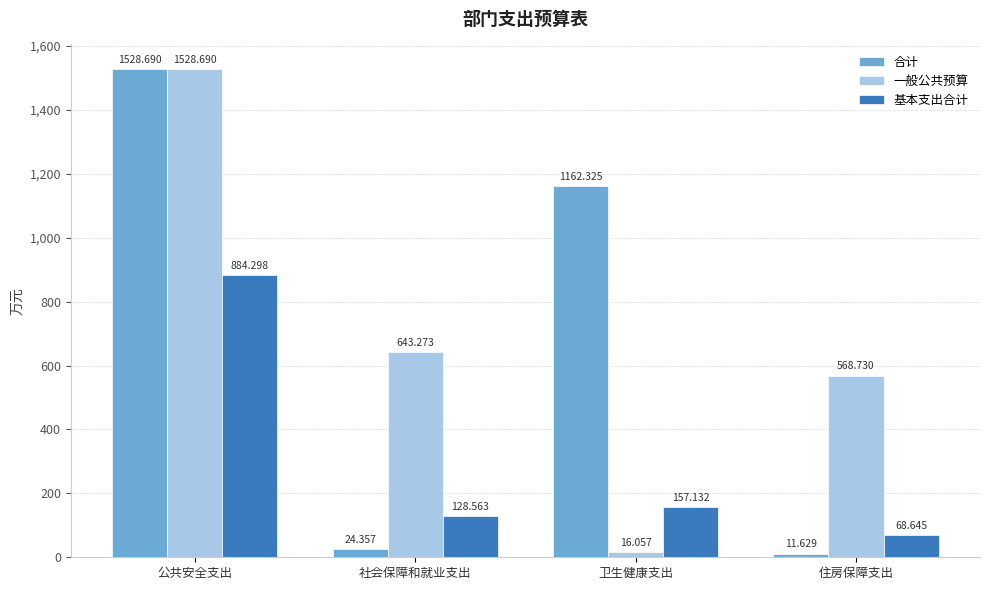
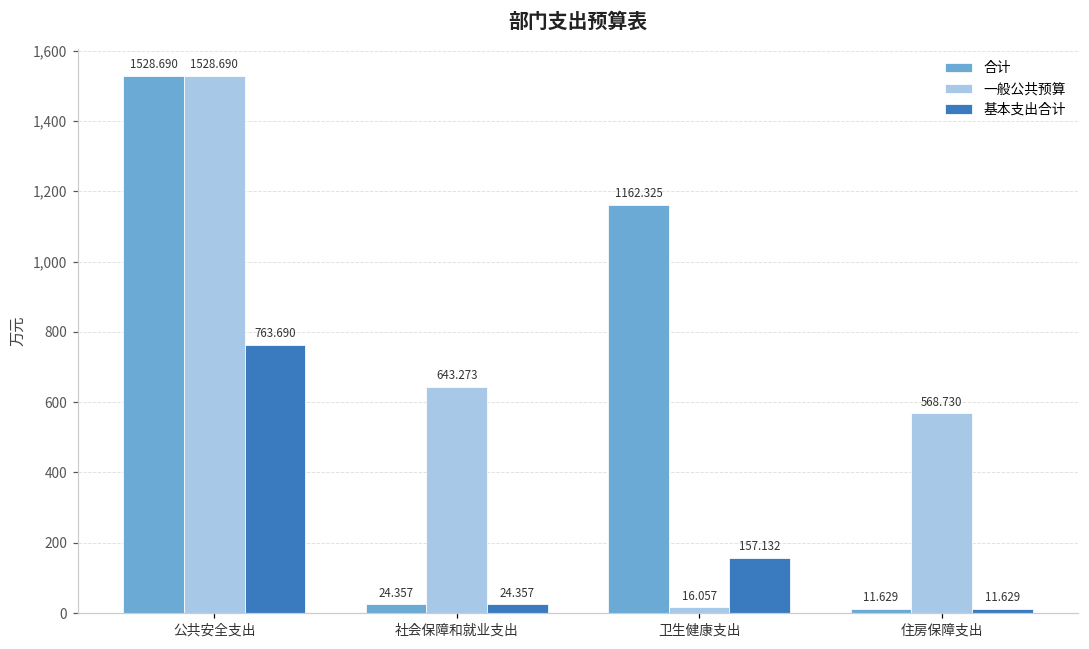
  {
    "合计": {
      "公共安全支出": 1528.690,
      "社会保障和就业支出": 24.357,
      "卫生健康支出": 1162.325,
      "住房保障支出": 11.629
    },
    "一般公共预算": {
      "公共安全支出": 1528.690,
      "社会保障和就业支出": 643.273,
      "卫生健康支出": 16.057,
      "住房保障支出": 568.730
    },
    "基本支出合计": {
-     "公共安全支出": 884.298,
-     "社会保障和就业支出": 128.563,
+     "公共安全支出": 763.690,
+     "社会保障和就业支出": 24.357,
      "卫生健康支出": 157.132,
-     "住房保障支出": 68.645
+     "住房保障支出": 11.629
    }
  }
